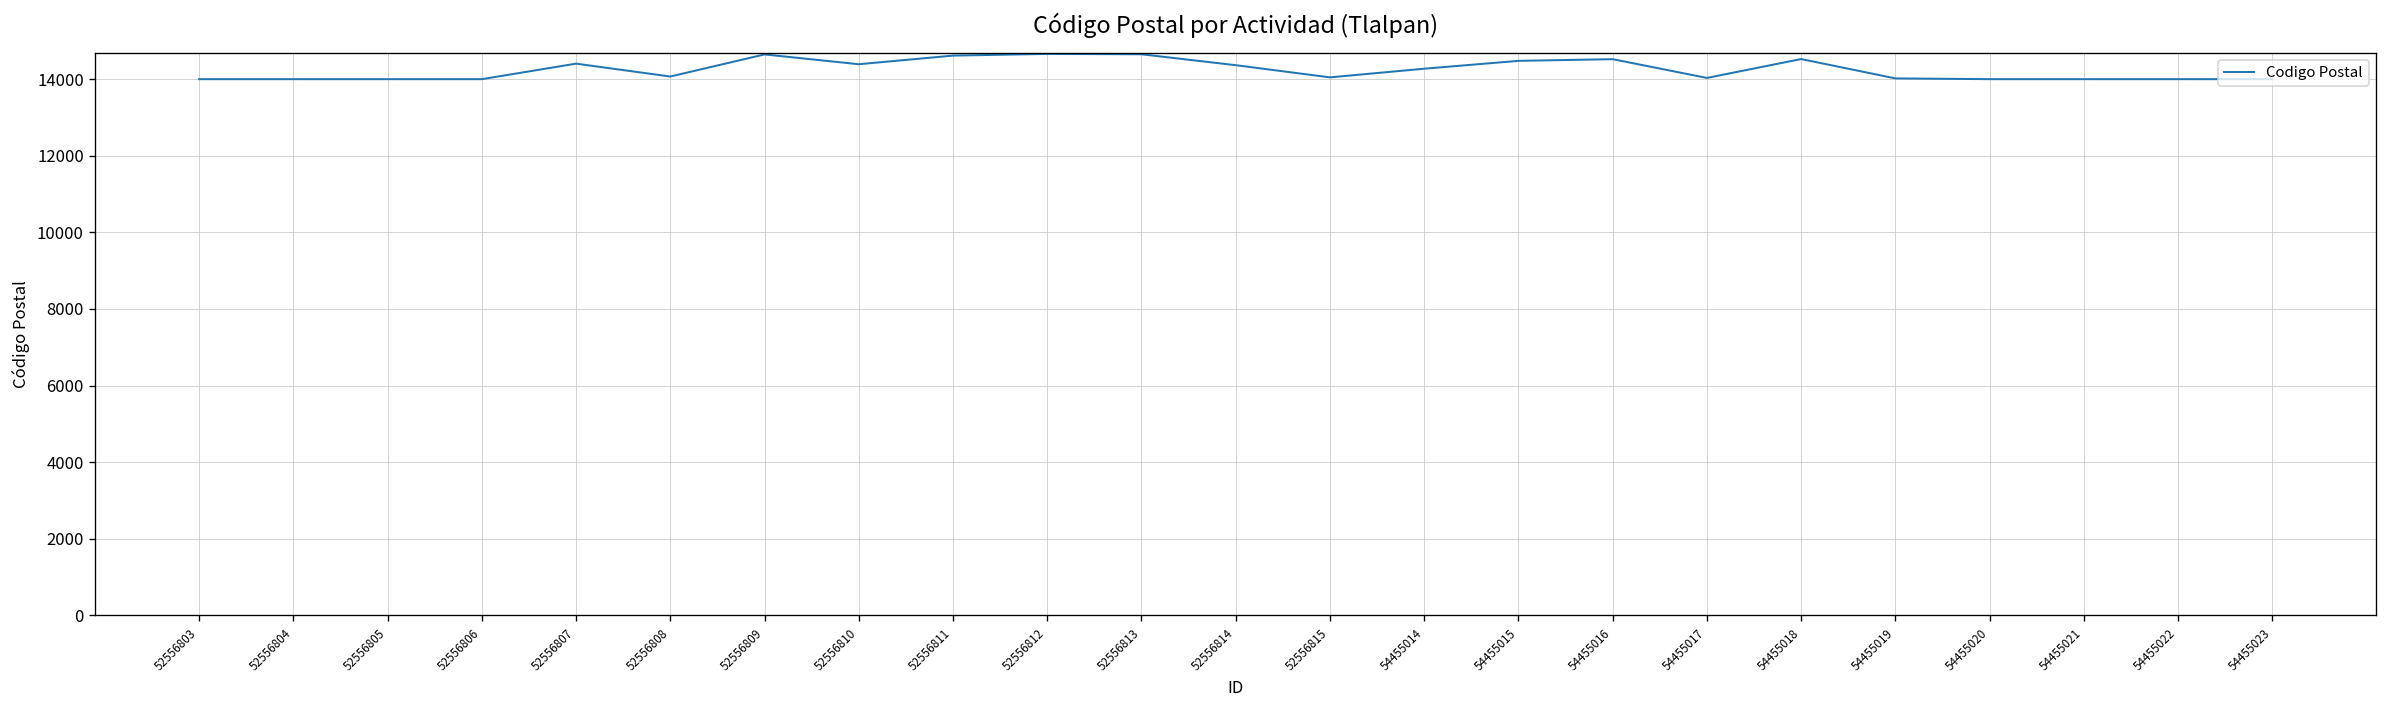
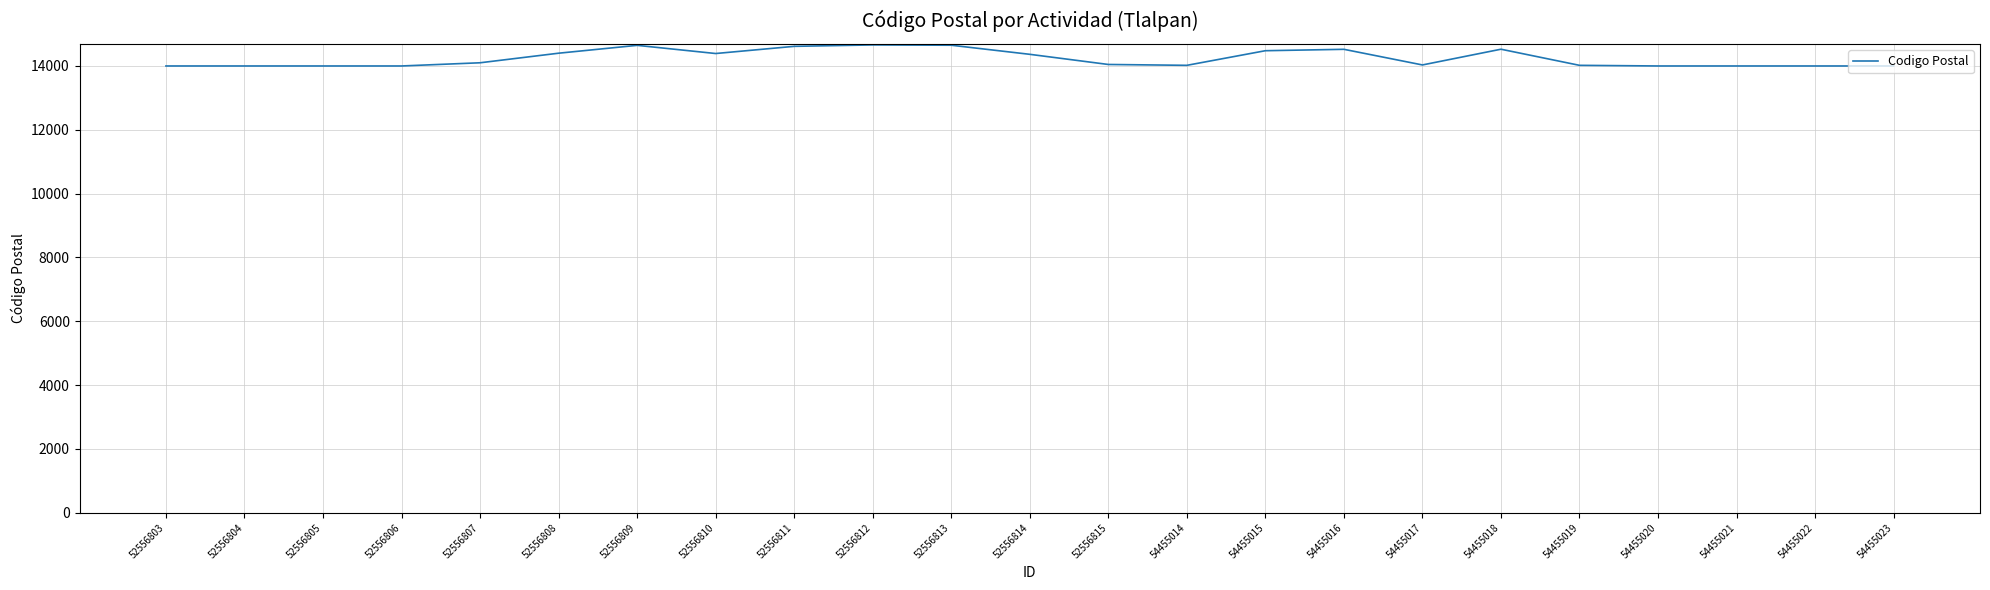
  {
    "52556803": 14000,
    "52556804": 14000,
    "52556805": 14000,
    "52556806": 14000,
-   "52556807": 14400,
-   "52556808": 14100,
+   "52556807": 14100,
+   "52556808": 14400,
    "52556809": 14600,
    "52556810": 14400,
    "52556811": 14600,
    "52556812": 14700,
    "52556813": 14700,
    "52556814": 14400,
    "52556815": 14000,
-   "54455014": 14300,
+   "54455014": 14000,
    "54455015": 14500,
    "54455016": 14500,
    "54455017": 14000,
    "54455018": 14500,
    "54455019": 14000,
    "54455020": 14000,
    "54455021": 14000,
    "54455022": 14000
  }
